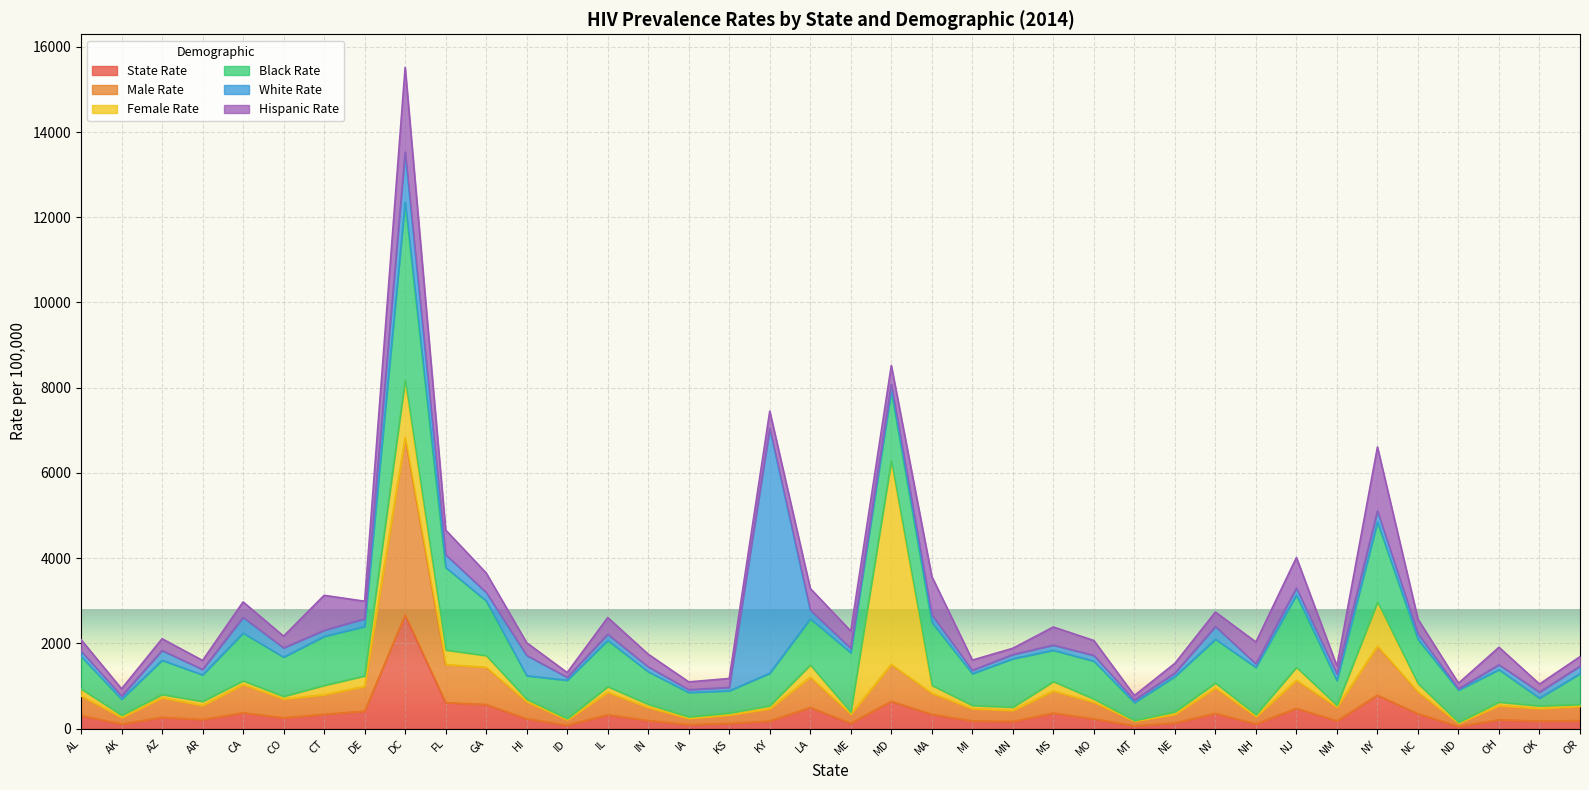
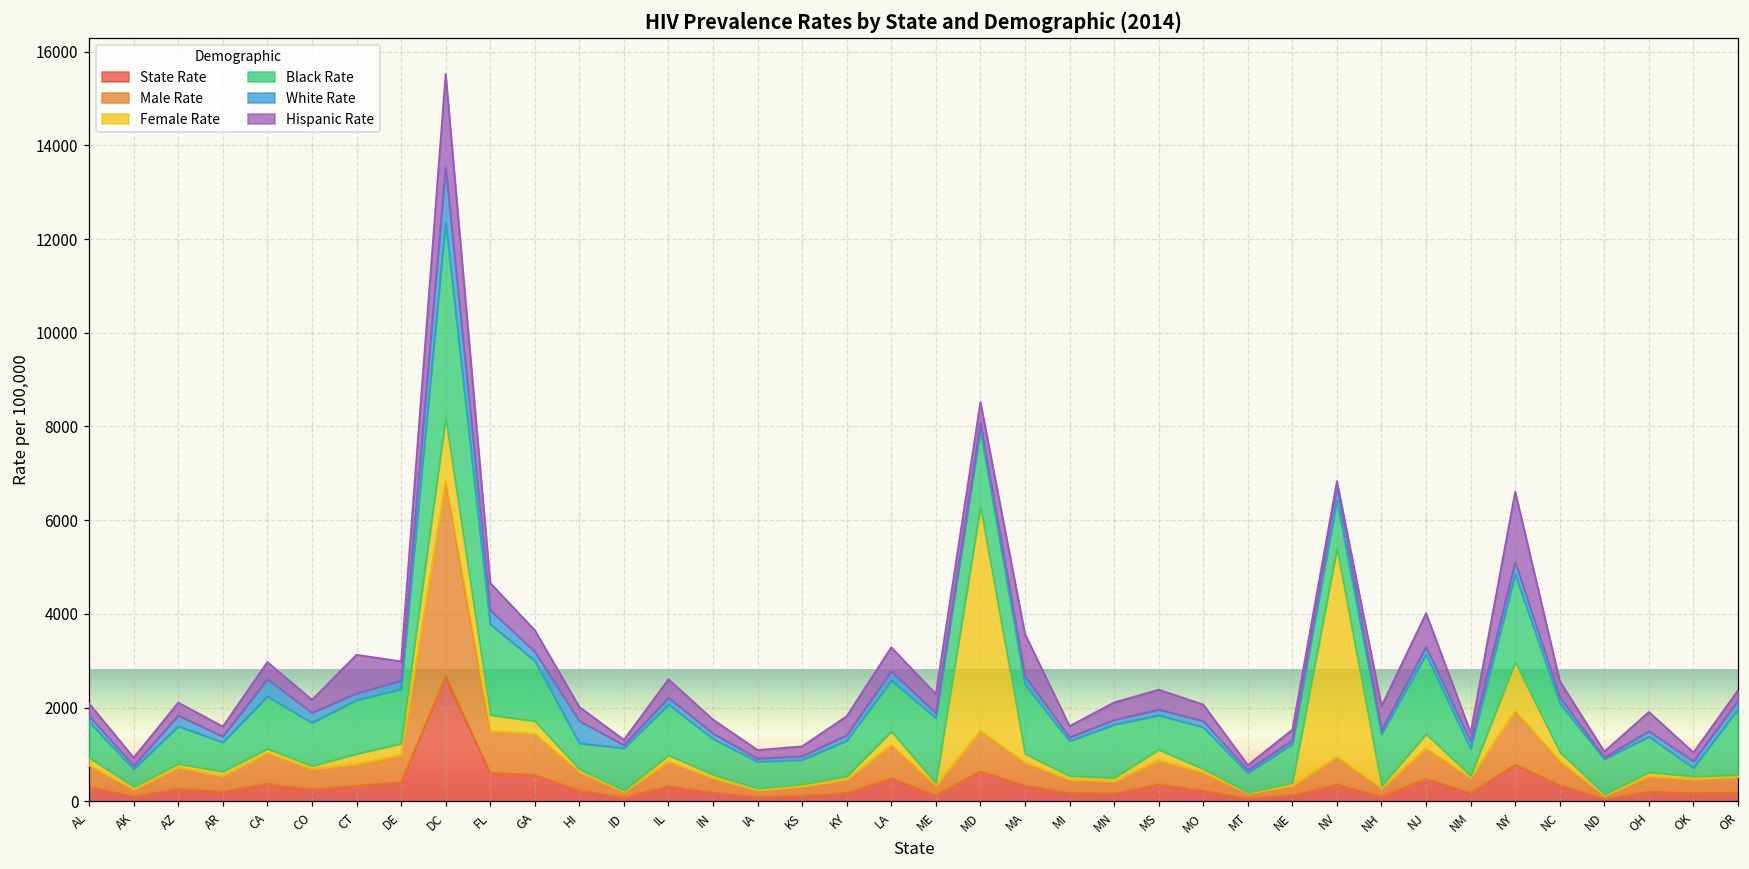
  {
    "Female Rate": {
      "AL": 200,
      "AZ": 100,
      "AR": 100,
      "CA": 100,
      "CO": 100,
      "CT": 200,
      "DE": 200,
      "DC": 1300,
      "FL": 300,
      "GA": 300,
      "IL": 100,
      "IN": 100,
      "KY": 100,
      "LA": 300,
      "MD": 4800,
      "MA": 200,
      "MI": 100,
      "MN": 100,
      "MS": 200,
      "MO": 100,
-     "NV": 100,
+     "NV": 4400,
      "NJ": 300,
      "NY": 1000,
      "NC": 200,
      "OH": 100,
      "OK": 100
    },
    "Black Rate": {
      "AL": 800,
      "AK": 400,
      "AZ": 800,
      "AR": 600,
      "CA": 1100,
      "CO": 900,
      "CT": 1100,
      "DE": 1200,
      "DC": 4200,
      "FL": 1900,
      "GA": 1300,
      "HI": 600,
      "ID": 900,
      "IL": 1100,
      "IN": 800,
      "IA": 600,
      "KS": 500,
      "KY": 800,
      "LA": 1100,
      "ME": 1400,
      "MD": 1600,
      "MA": 1500,
      "MI": 700,
      "MN": 1100,
      "MS": 700,
      "MO": 900,
      "NE": 800,
      "NV": 1000,
      "NH": 1100,
      "NJ": 1700,
      "NM": 600,
      "NY": 1900,
      "NC": 1000,
      "OH": 800,
      "OK": 200,
-     "OR": 700
+     "OR": 1400
    },
    "White Rate": {
      "AL": 100,
      "AK": 100,
      "AZ": 200,
      "AR": 100,
      "CA": 400,
      "CO": 200,
      "CT": 100,
      "DE": 200,
      "DC": 1200,
      "FL": 300,
      "GA": 200,
      "HI": 500,
      "ID": 100,
      "IL": 100,
      "IN": 100,
      "IA": 100,
      "KS": 100,
-     "KY": 5700,
+     "KY": 100,
      "LA": 200,
      "ME": 100,
      "MD": 200,
      "MA": 200,
      "MI": 100,
      "MN": 100,
      "MS": 100,
      "MO": 100,
      "NE": 100,
      "NV": 300,
      "NH": 100,
      "NJ": 200,
      "NM": 200,
      "NY": 300,
      "NC": 100,
      "OH": 100,
      "OK": 100,
      "OR": 200
    },
    "Hispanic Rate": {
      "AL": 300,
      "AK": 200,
      "AZ": 300,
      "AR": 200,
      "CA": 400,
      "CO": 300,
      "CT": 800,
      "DE": 400,
      "DC": 2000,
      "FL": 600,
      "GA": 500,
      "HI": 300,
      "ID": 100,
      "IL": 400,
      "IN": 300,
      "IA": 200,
      "KS": 200,
      "KY": 400,
      "LA": 500,
      "ME": 400,
      "MD": 400,
      "MA": 900,
      "MI": 200,
-     "MN": 100,
+     "MN": 400,
      "MS": 400,
      "MO": 400,
      "MT": 100,
      "NE": 200,
-     "NV": 300,
+     "NV": 100,
      "NH": 500,
      "NJ": 700,
      "NM": 200,
      "NY": 1500,
      "NC": 300,
      "ND": 100,
      "OH": 400,
      "OK": 200,
      "OR": 200
    }
  }
